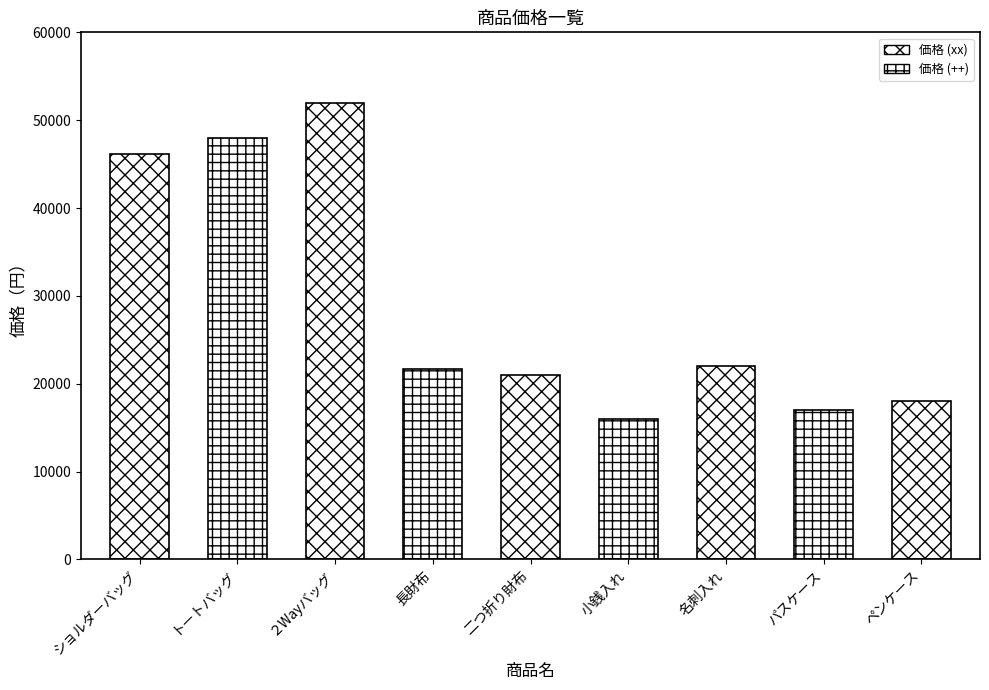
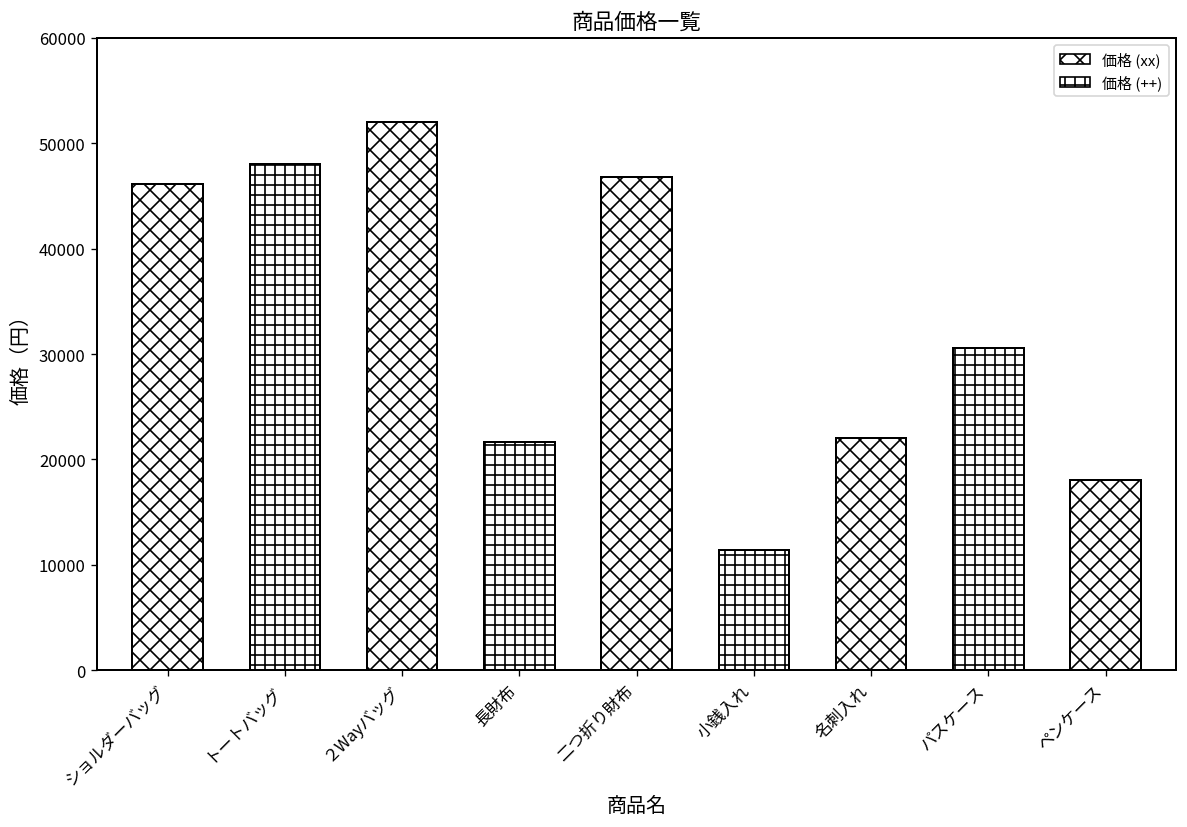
  {
    "ショルダーバッグ": 46000,
    "トートバッグ": 48000,
    "２Wayバッグ": 52000,
    "長財布": 22000,
-   "二つ折り財布": 21000,
-   "小銭入れ": 16000,
+   "二つ折り財布": 47000,
+   "小銭入れ": 11000,
    "名刺入れ": 22000,
-   "パスケース": 17000,
+   "パスケース": 31000,
    "ペンケース": 18000
  }
